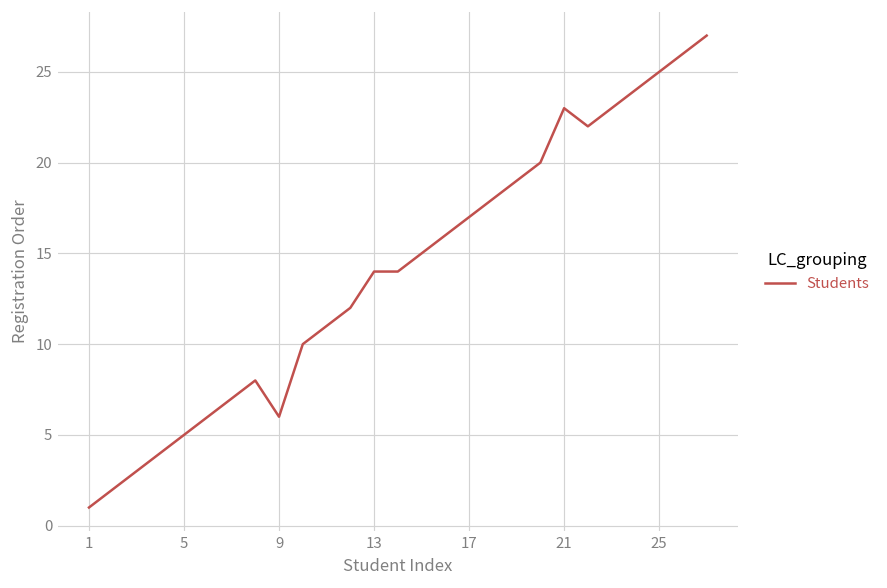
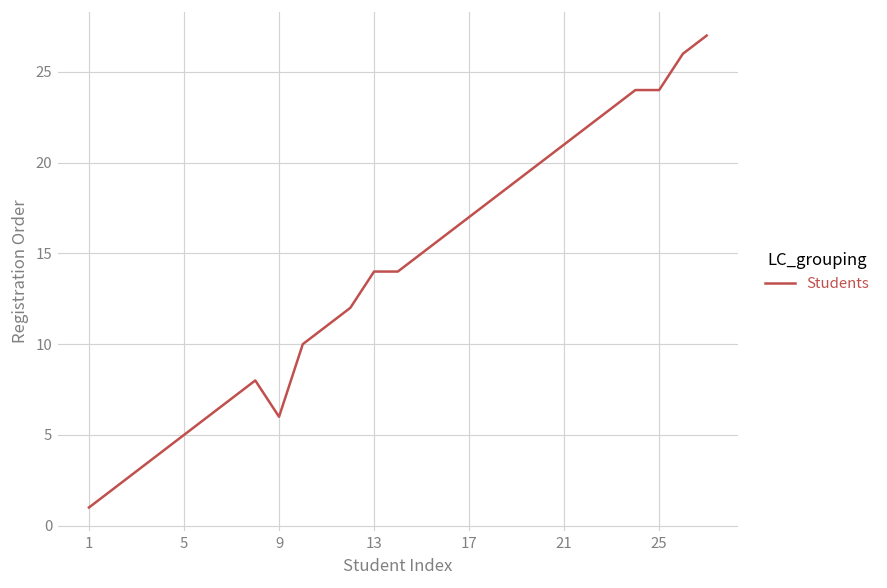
  {
    "1": 1,
    "5": 5,
    "9": 6,
    "13": 14,
    "17": 17,
-   "21": 23,
-   "25": 25
+   "21": 21,
+   "25": 24
  }
